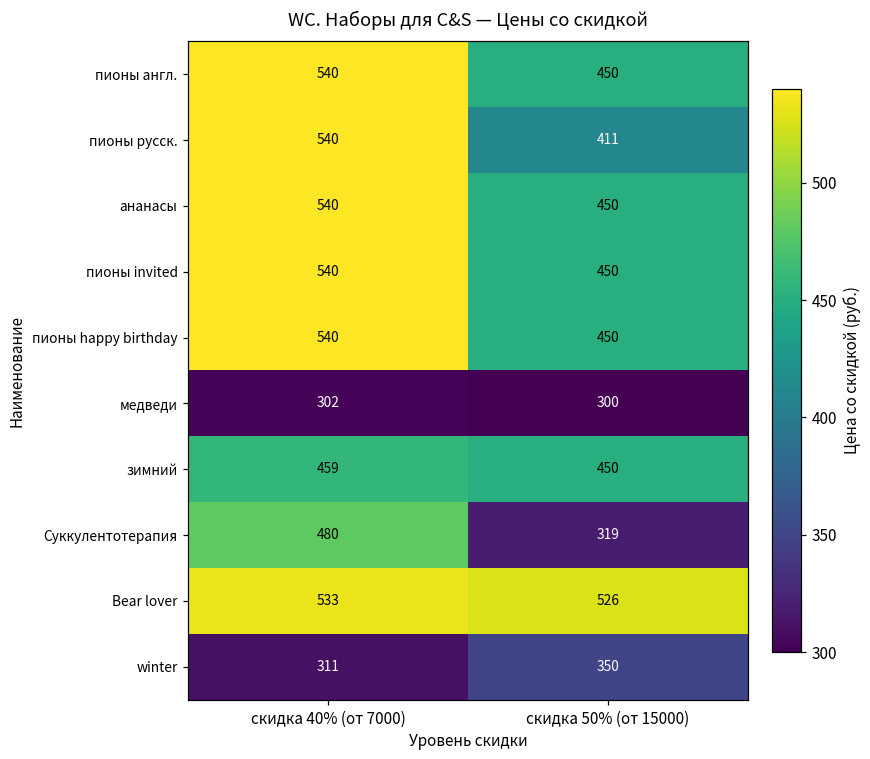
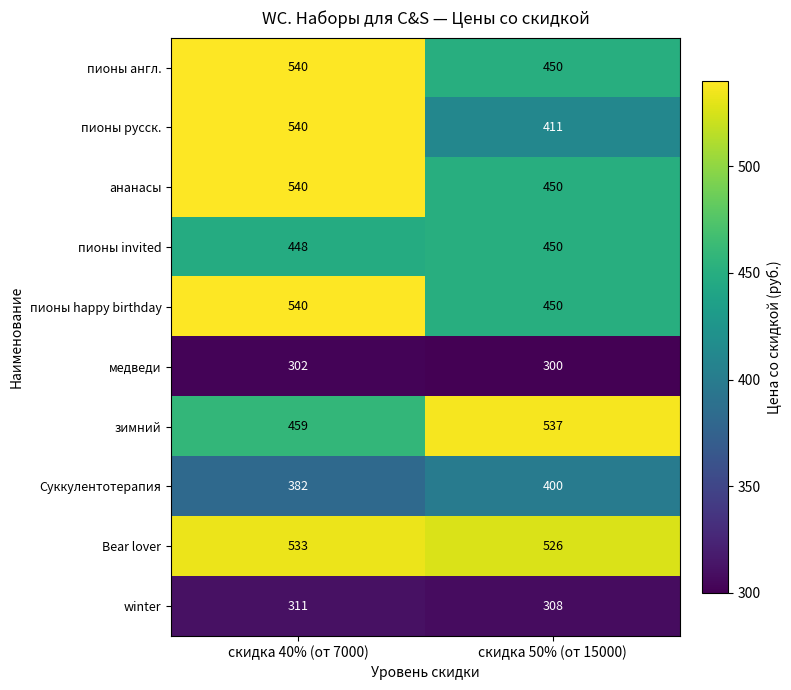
  {
    "пионы англ.": {
      "скидка 40% (от 7000)": 540,
      "скидка 50% (от 15000)": 450
    },
    "пионы русск.": {
      "скидка 40% (от 7000)": 540,
      "скидка 50% (от 15000)": 411
    },
    "ананасы": {
      "скидка 40% (от 7000)": 540,
      "скидка 50% (от 15000)": 450
    },
    "пионы invited": {
-     "скидка 40% (от 7000)": 540,
+     "скидка 40% (от 7000)": 448,
      "скидка 50% (от 15000)": 450
    },
    "пионы happy birthday": {
      "скидка 40% (от 7000)": 540,
      "скидка 50% (от 15000)": 450
    },
    "медведи": {
      "скидка 40% (от 7000)": 302,
      "скидка 50% (от 15000)": 300
    },
    "зимний": {
      "скидка 40% (от 7000)": 459,
-     "скидка 50% (от 15000)": 450
+     "скидка 50% (от 15000)": 537
    },
    "Суккулентотерапия": {
-     "скидка 40% (от 7000)": 480,
-     "скидка 50% (от 15000)": 319
+     "скидка 40% (от 7000)": 382,
+     "скидка 50% (от 15000)": 400
    },
    "Bear lover": {
      "скидка 40% (от 7000)": 533,
      "скидка 50% (от 15000)": 526
    },
    "winter": {
      "скидка 40% (от 7000)": 311,
-     "скидка 50% (от 15000)": 350
+     "скидка 50% (от 15000)": 308
    }
  }
